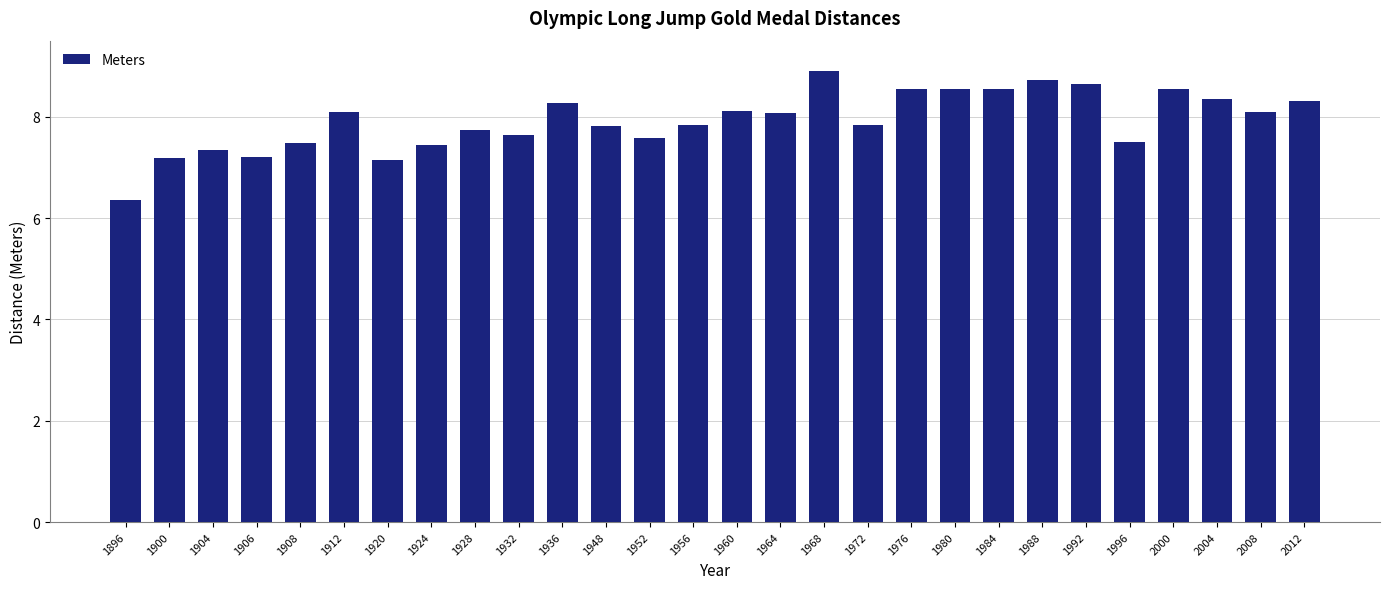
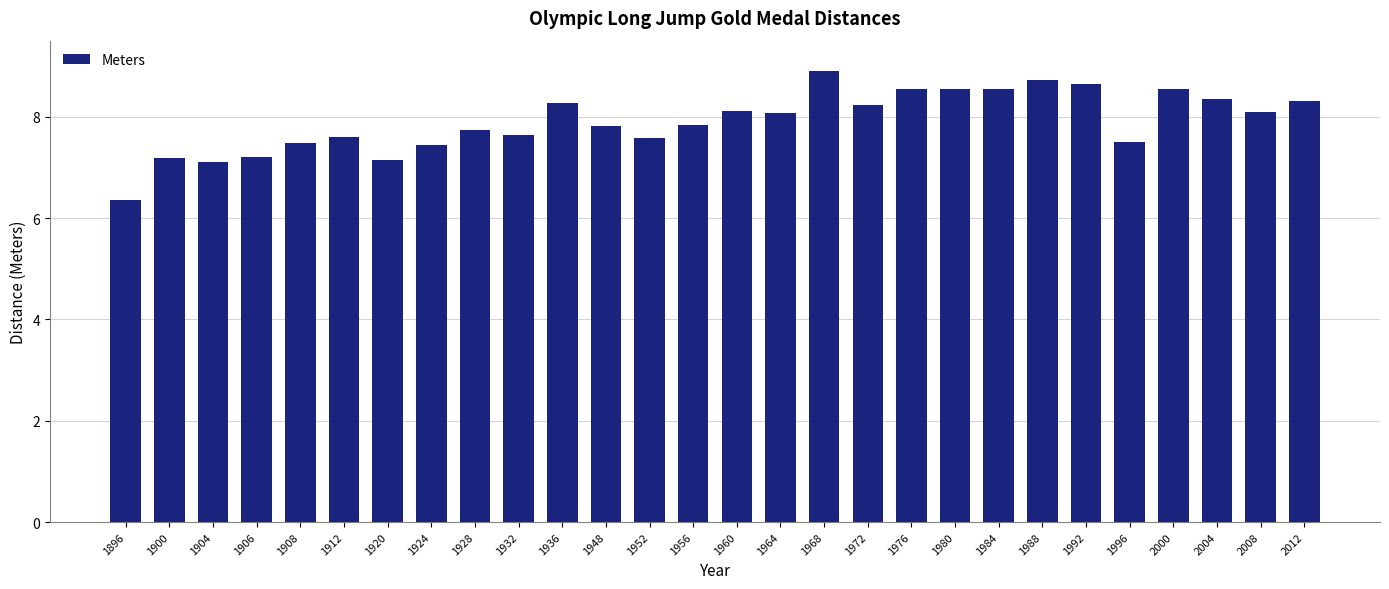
  {
    "1896": 6.4,
    "1900": 7.2,
-   "1904": 7.3,
+   "1904": 7.1,
    "1906": 7.2,
    "1908": 7.5,
-   "1912": 8.1,
+   "1912": 7.6,
    "1920": 7.2,
    "1924": 7.4,
    "1928": 7.7,
    "1932": 7.6,
    "1936": 8.3,
    "1948": 7.8,
    "1952": 7.6,
    "1956": 7.8,
    "1960": 8.1,
    "1964": 8.1,
    "1968": 8.9,
-   "1972": 7.8,
+   "1972": 8.2,
    "1976": 8.5,
    "1980": 8.5,
    "1984": 8.5,
    "1988": 8.7,
    "1992": 8.6,
    "1996": 7.5,
    "2000": 8.6,
    "2004": 8.4,
    "2008": 8.1,
    "2012": 8.3
  }
